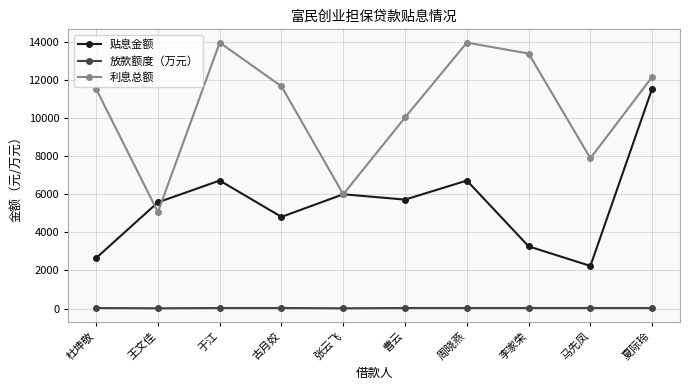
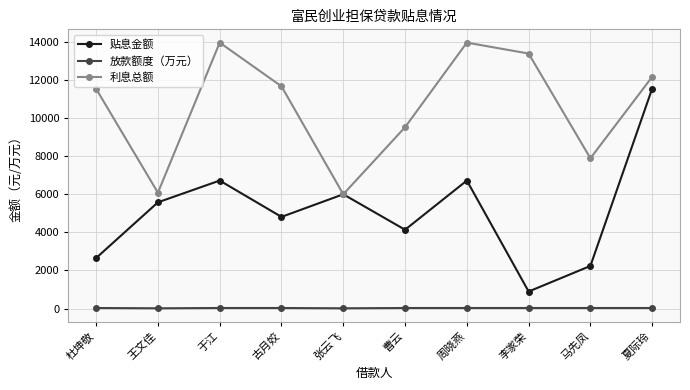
  {
    "贴息金额": {
      "杜坤敬": 2700,
      "王文佳": 5600,
      "于江": 6700,
      "古月姣": 4800,
-     "曹云": 5700,
+     "曹云": 4100,
      "周晓燕": 6700,
-     "李家荣": 3300,
+     "李家荣": 900,
      "马先凤": 2200,
      "夏际玲": 11600
    },
    "放款额度（万元）": {
      "杜坤敬": 0,
      "王文佳": 0,
      "于江": 0,
      "古月姣": 0,
      "张云飞": 0,
      "曹云": 0,
      "周晓燕": 0,
      "李家荣": 0,
      "马先凤": 0,
      "夏际玲": 0
    },
    "利息总额": {
      "杜坤敬": 11500,
-     "王文佳": 5100,
+     "王文佳": 6100,
      "于江": 14000,
      "古月姣": 11700,
-     "曹云": 10000,
+     "曹云": 9500,
      "周晓燕": 14000,
      "李家荣": 13400,
      "马先凤": 7900,
      "夏际玲": 12200
    }
  }
